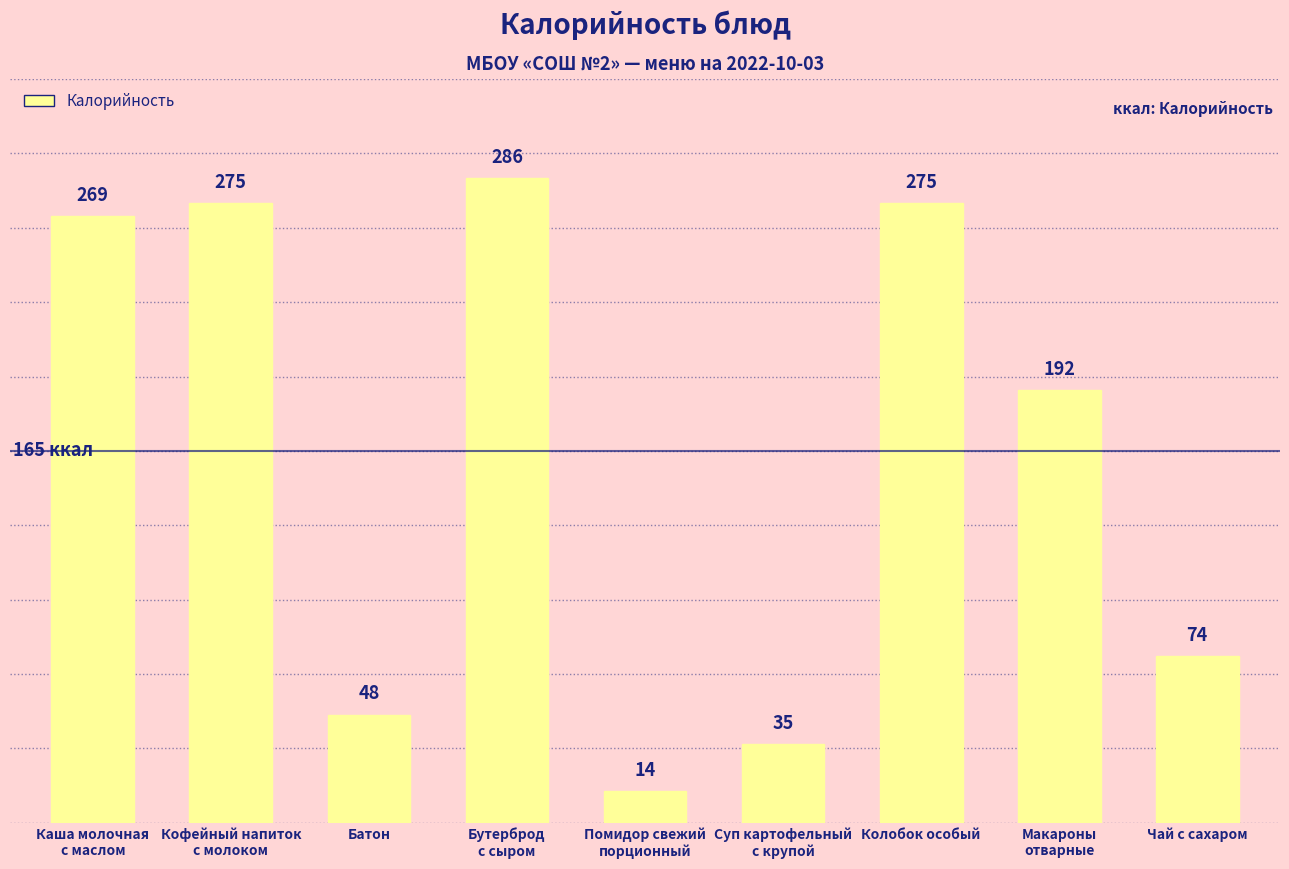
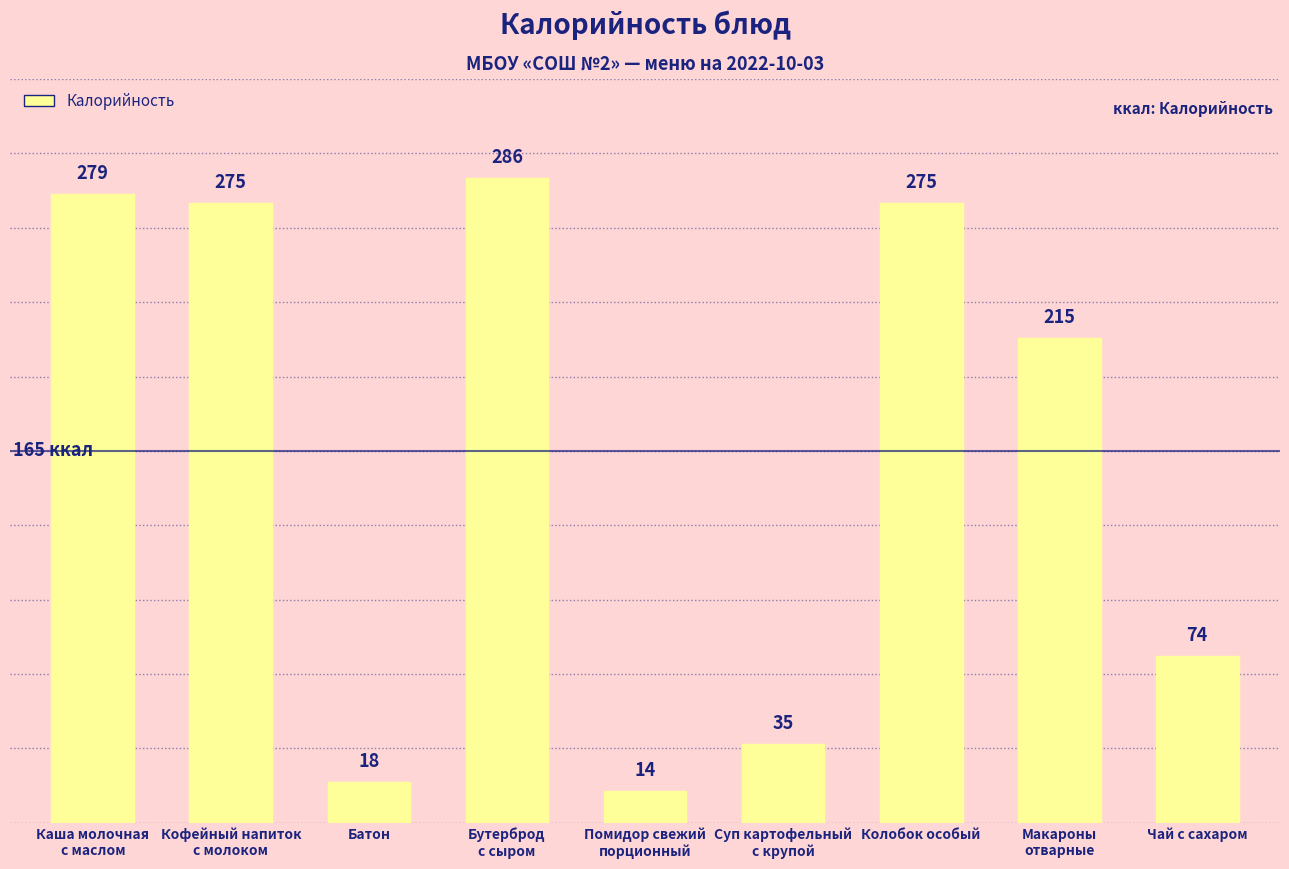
  {
-   "Каша молочная с маслом": 269,
+   "Каша молочная с маслом": 279,
    "Кофейный напиток с молоком": 275,
-   "Батон": 48,
+   "Батон": 18,
    "Бутерброд с сыром": 286,
    "Помидор свежий порционный": 14,
    "Суп картофельный с крупой": 35,
    "Колобок особый": 275,
-   "Макароны отварные": 192,
+   "Макароны отварные": 215,
    "Чай с сахаром": 74
  }
